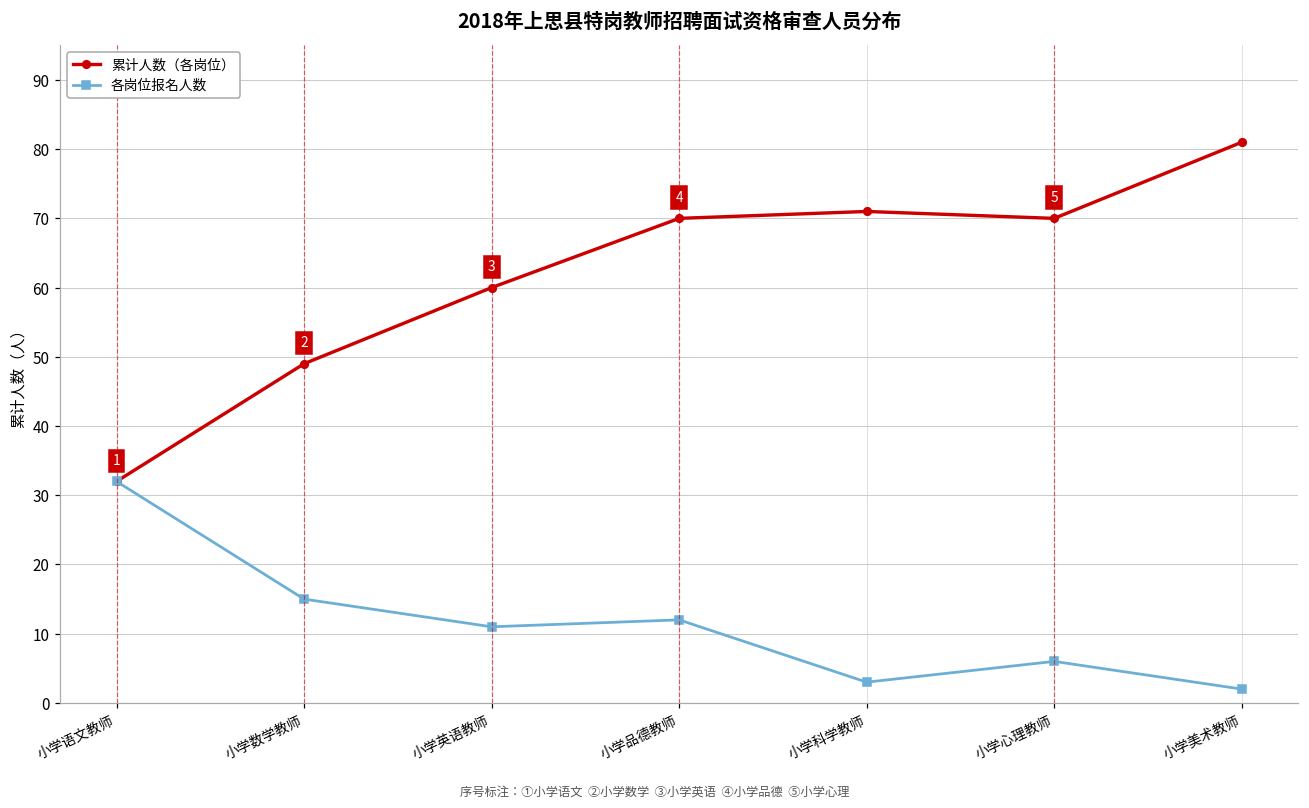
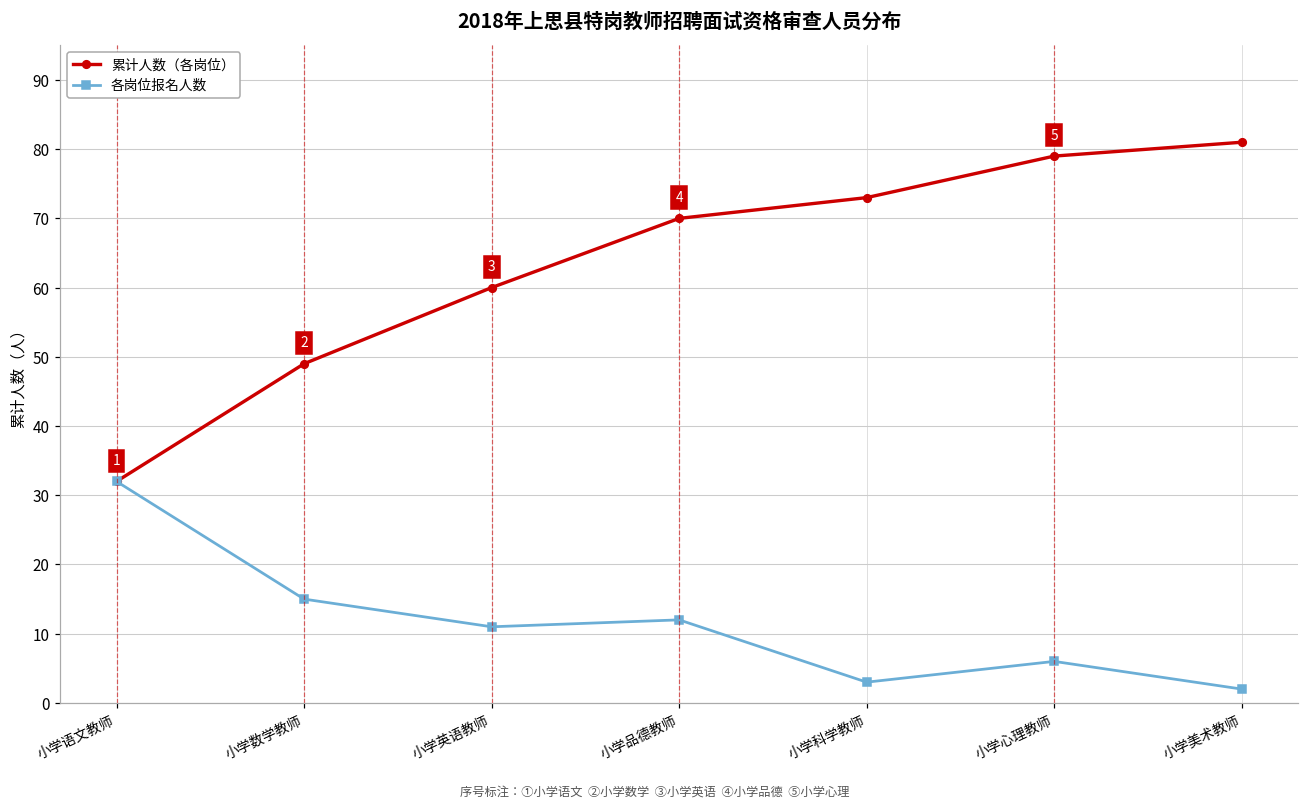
  {
    "累计人数（各岗位）": {
-     "小学科学教师": 71,
-     "小学心理教师": 70,
+     "小学科学教师": 73,
+     "小学心理教师": 79,
      "小学美术教师": 81
    },
    "各岗位报名人数": {
      "小学数学教师": 15,
      "小学英语教师": 11,
      "小学品德教师": 12,
      "小学科学教师": 3,
      "小学心理教师": 6,
      "小学美术教师": 2
    }
  }
